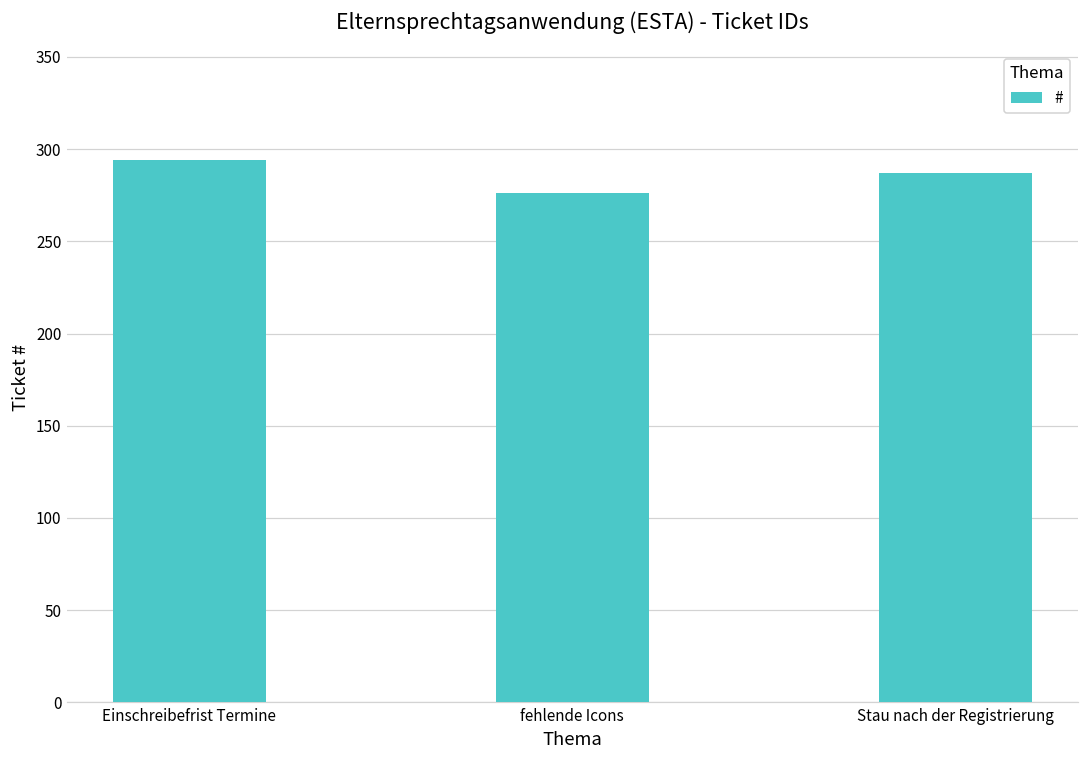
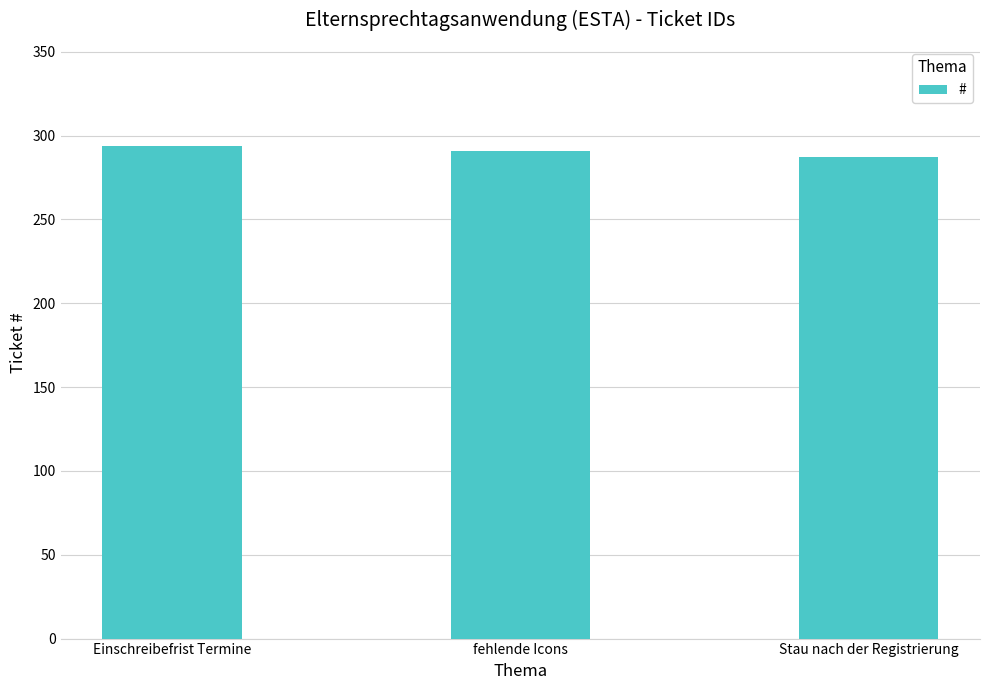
  {
    "Einschreibefrist Termine": 294,
-   "fehlende Icons": 276,
+   "fehlende Icons": 291,
    "Stau nach der Registrierung": 287
  }
